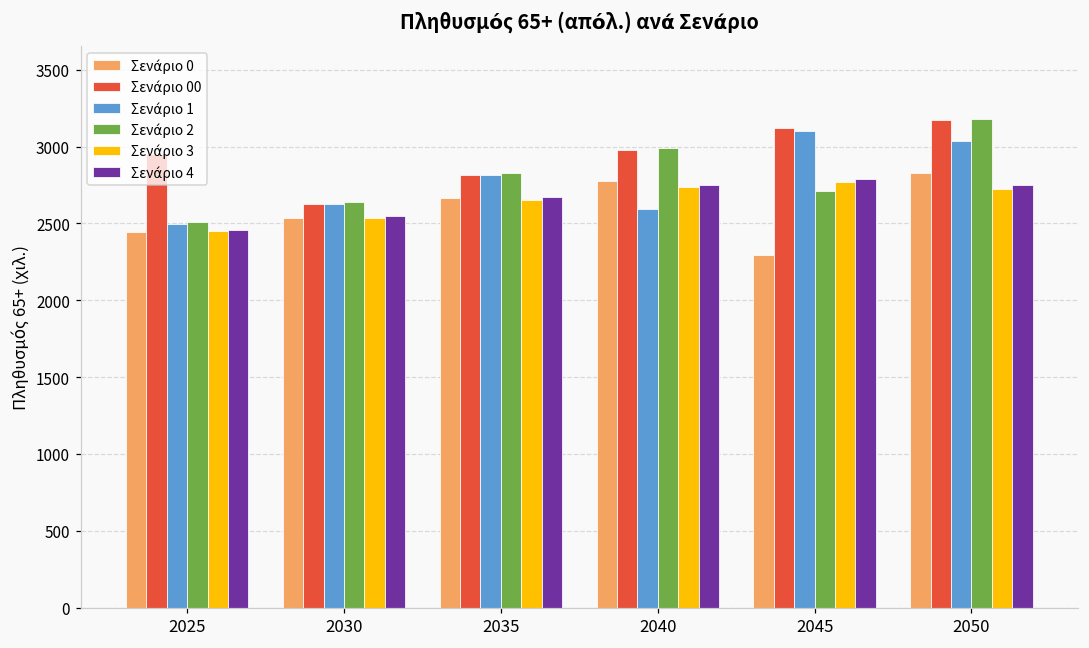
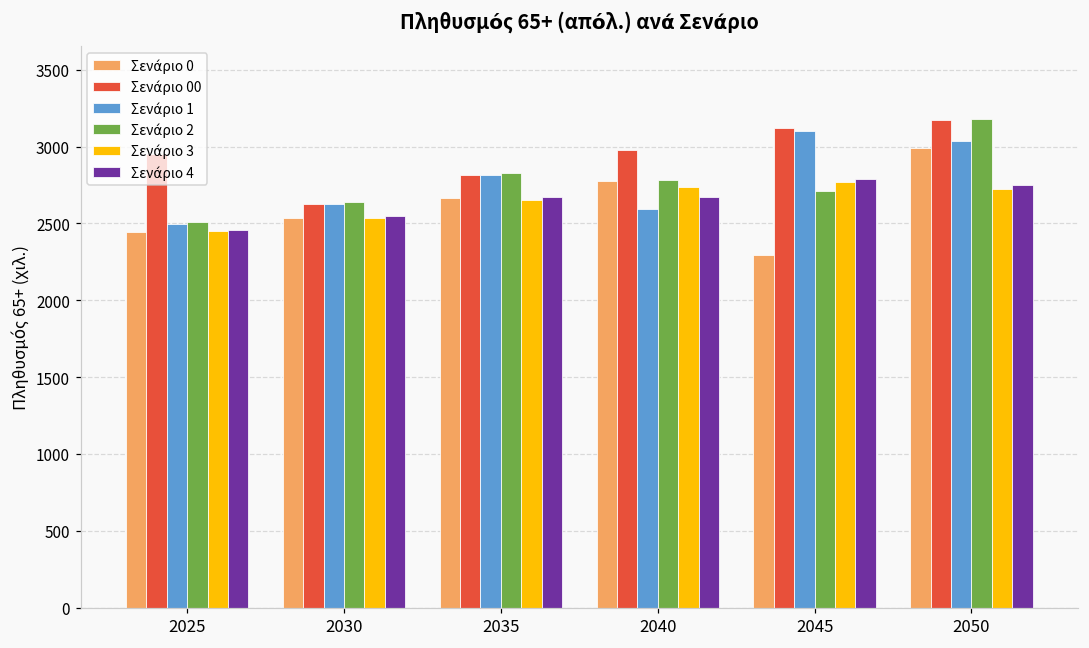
  {
    "Σενάριο 0": {
      "2025": 2440,
      "2030": 2530,
      "2035": 2670,
      "2040": 2770,
      "2045": 2300,
-     "2050": 2830
+     "2050": 2990
    },
    "Σενάριο 00": {
      "2030": 2620,
      "2035": 2810,
      "2040": 2980,
      "2045": 3120,
      "2050": 3170
    },
    "Σενάριο 1": {
      "2025": 2500,
      "2030": 2630,
      "2035": 2810,
      "2040": 2600,
      "2045": 3100,
      "2050": 3040
    },
    "Σενάριο 2": {
      "2025": 2510,
      "2030": 2640,
      "2035": 2830,
-     "2040": 2990,
+     "2040": 2780,
      "2045": 2710,
      "2050": 3180
    },
    "Σενάριο 3": {
      "2025": 2450,
      "2030": 2540,
      "2035": 2650,
      "2040": 2730,
      "2045": 2770,
      "2050": 2720
    },
    "Σενάριο 4": {
      "2025": 2460,
      "2030": 2550,
      "2035": 2670,
-     "2040": 2750,
+     "2040": 2670,
      "2045": 2790,
      "2050": 2750
    }
  }
